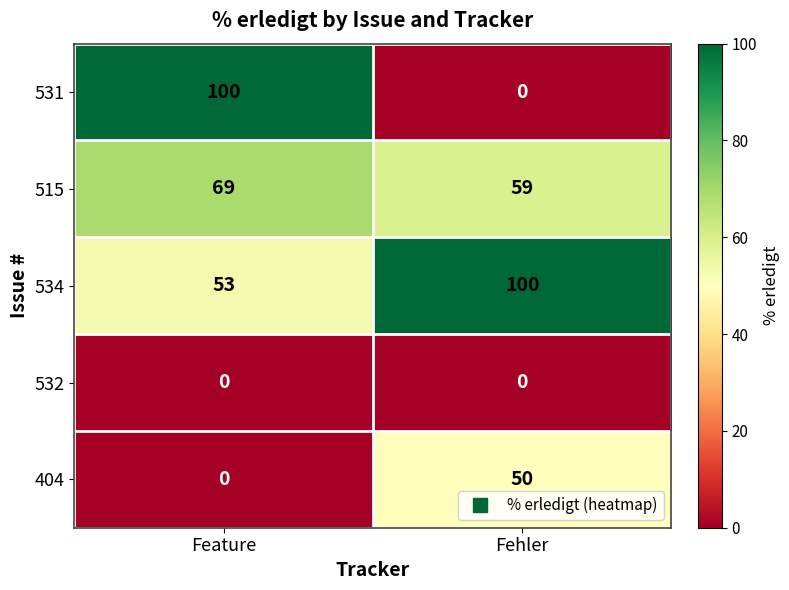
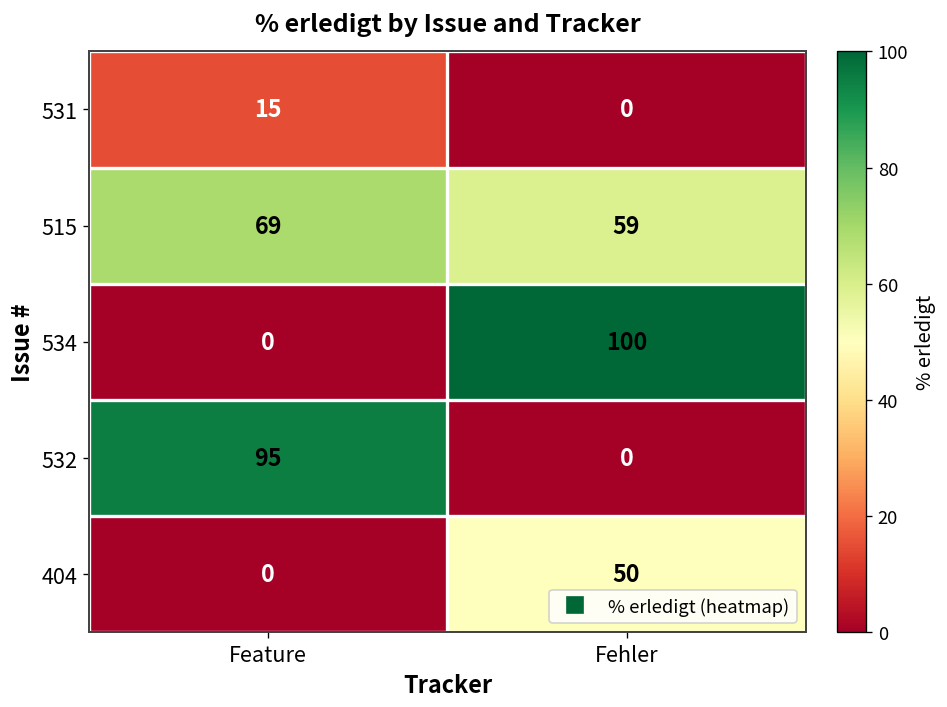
  {
    "531": {
-     "Feature": 100,
+     "Feature": 15,
      "Fehler": 0
    },
    "515": {
      "Feature": 69,
      "Fehler": 59
    },
    "534": {
-     "Feature": 53,
+     "Feature": 0,
      "Fehler": 100
    },
    "532": {
-     "Feature": 0,
+     "Feature": 95,
      "Fehler": 0
    },
    "404": {
      "Feature": 0,
      "Fehler": 50
    }
  }
